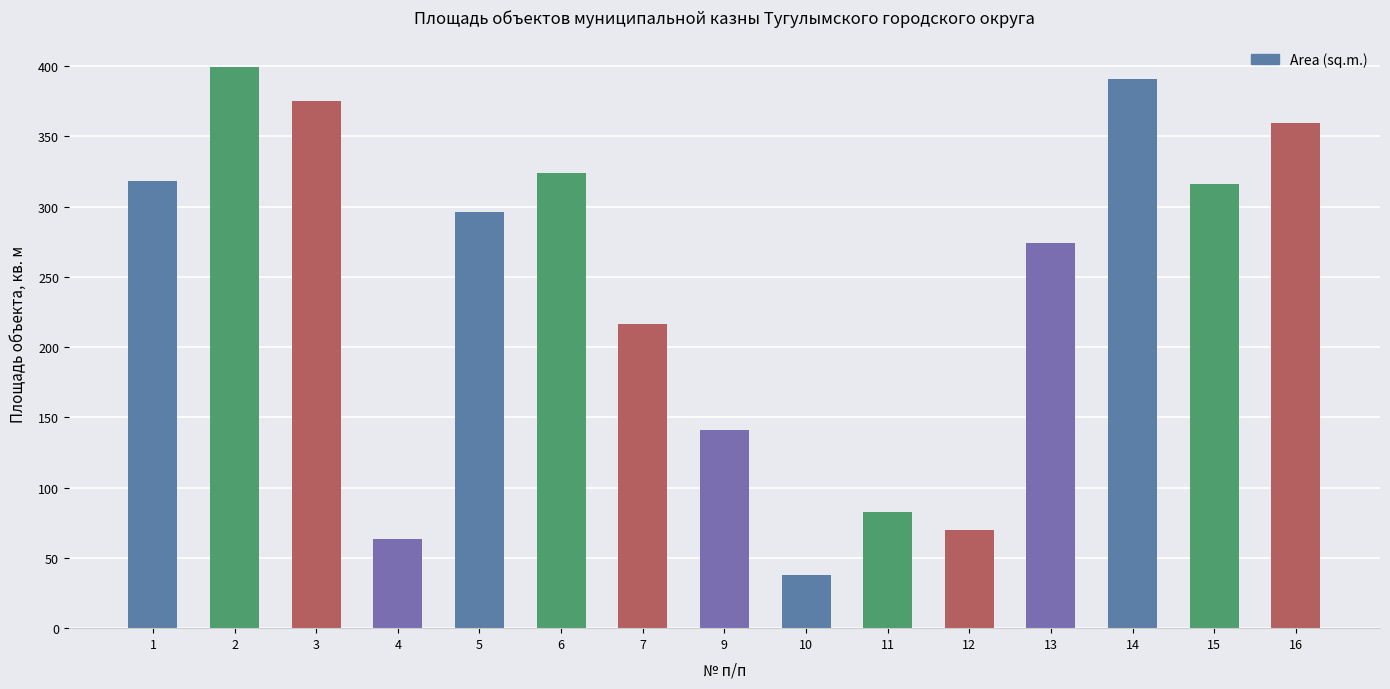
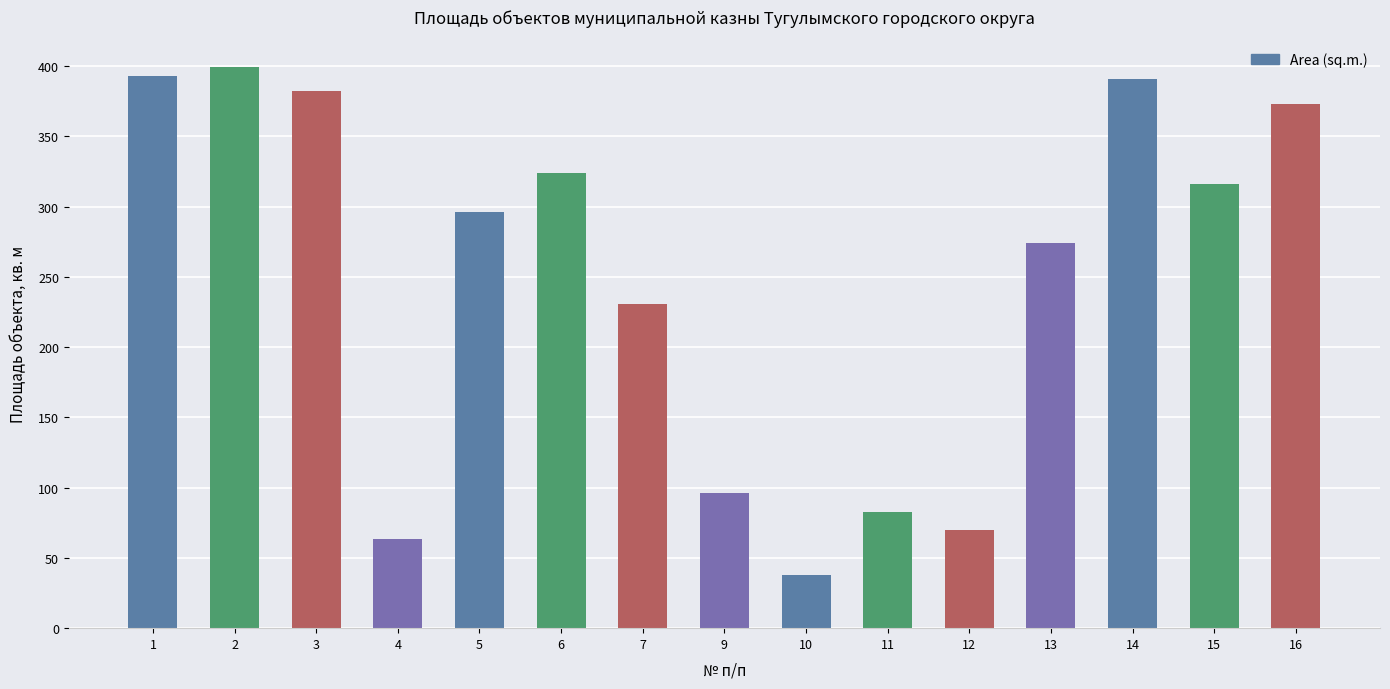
  {
-   "1": 318,
+   "1": 393,
    "2": 399,
-   "3": 375,
+   "3": 382,
    "4": 63,
    "5": 296,
    "6": 324,
-   "7": 217,
-   "9": 141,
+   "7": 231,
+   "9": 96,
    "10": 38,
    "11": 83,
    "12": 70,
    "13": 274,
    "14": 391,
    "15": 316,
-   "16": 360
+   "16": 373
  }
